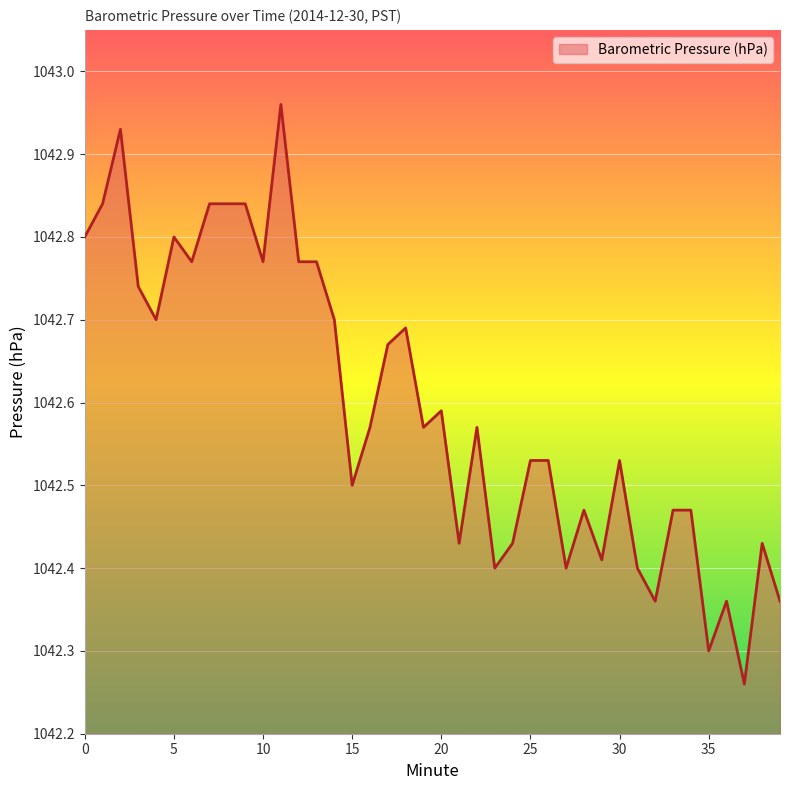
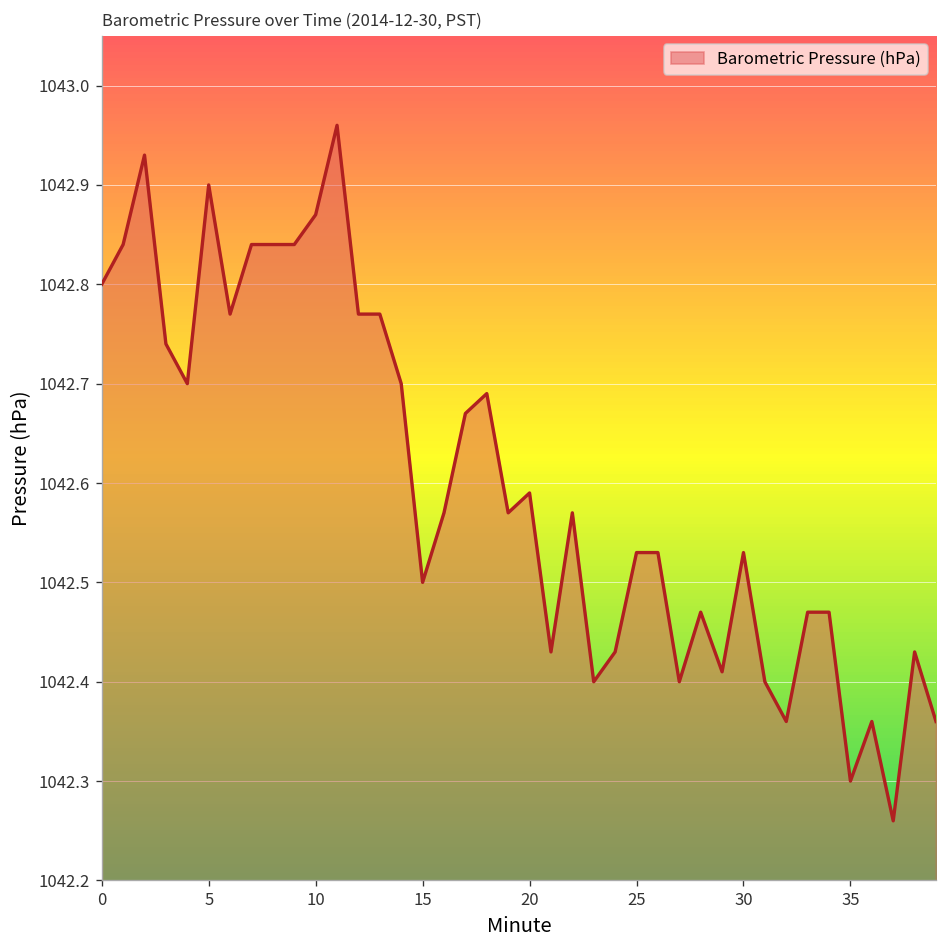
  {
    "0": 1042.80,
-   "5": 1042.8,
-   "10": 1042.77,
+   "5": 1042.9,
+   "10": 1042.87,
    "15": 1042.50,
    "20": 1042.59,
    "25": 1042.53,
    "30": 1042.53,
    "35": 1042.30
  }
